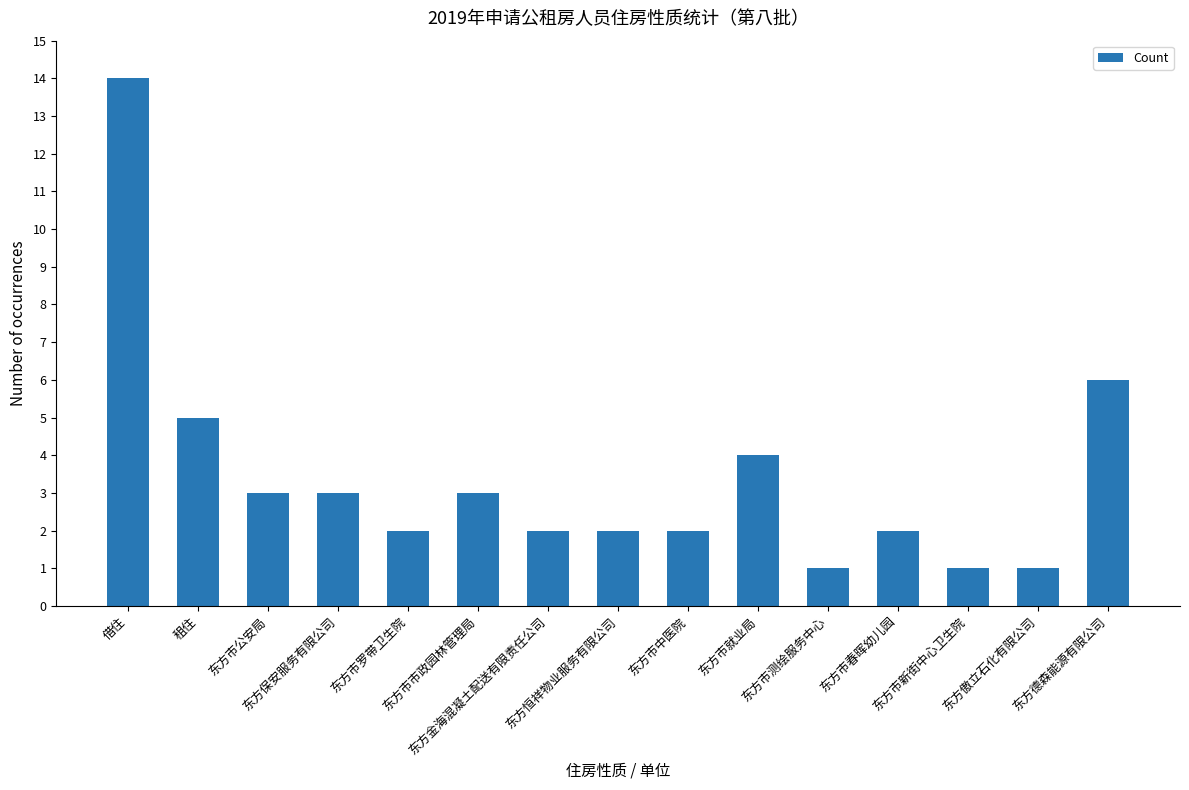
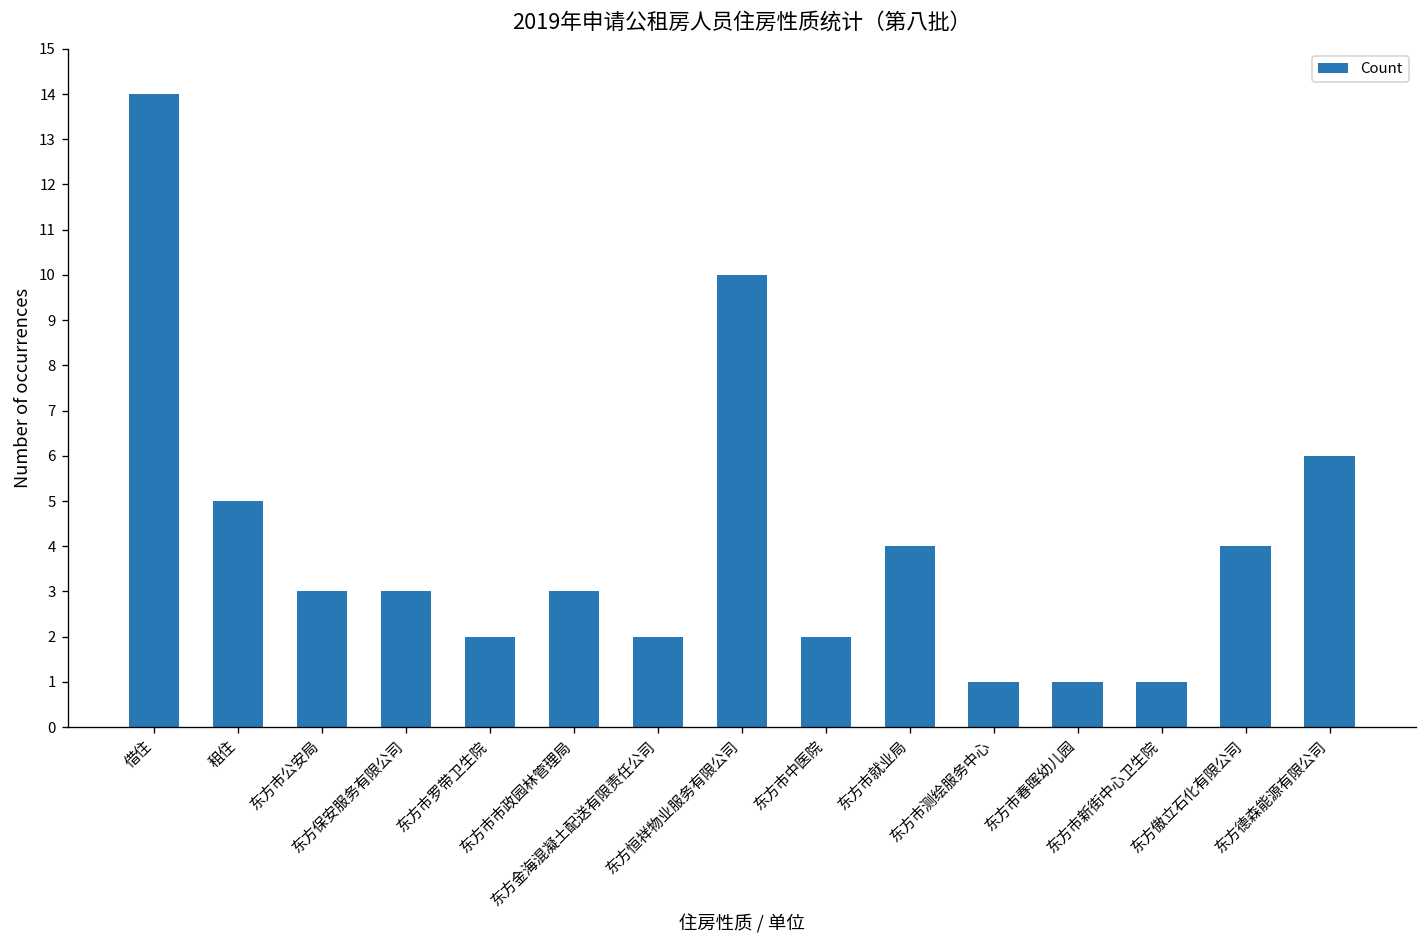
  {
    "借住": 14,
    "租住": 5,
    "东方市公安局": 3,
    "东方保安服务有限公司": 3,
    "东方市罗带卫生院": 2,
    "东方市市政园林管理局": 3,
    "东方金海混凝土配送有限责任公司": 2,
-   "东方恒祥物业服务有限公司": 2,
+   "东方恒祥物业服务有限公司": 10,
    "东方市中医院": 2,
    "东方市就业局": 4,
    "东方市测绘服务中心": 1,
-   "东方市春晖幼儿园": 2,
+   "东方市春晖幼儿园": 1,
    "东方市新街中心卫生院": 1,
-   "东方傲立石化有限公司": 1,
+   "东方傲立石化有限公司": 4,
    "东方德森能源有限公司": 6
  }
